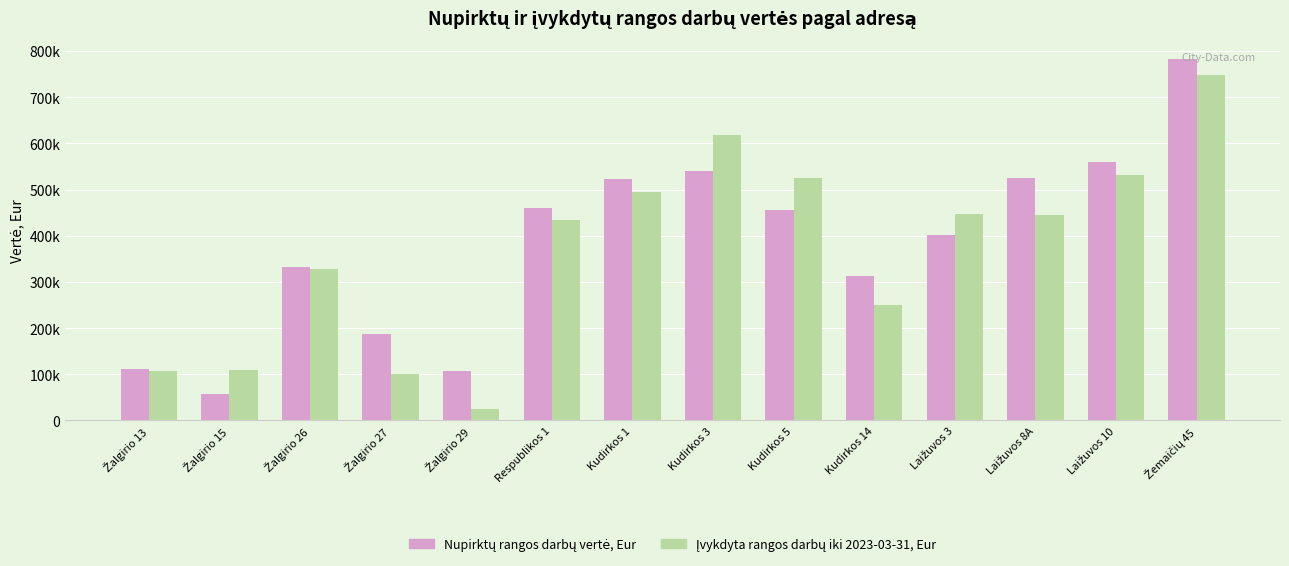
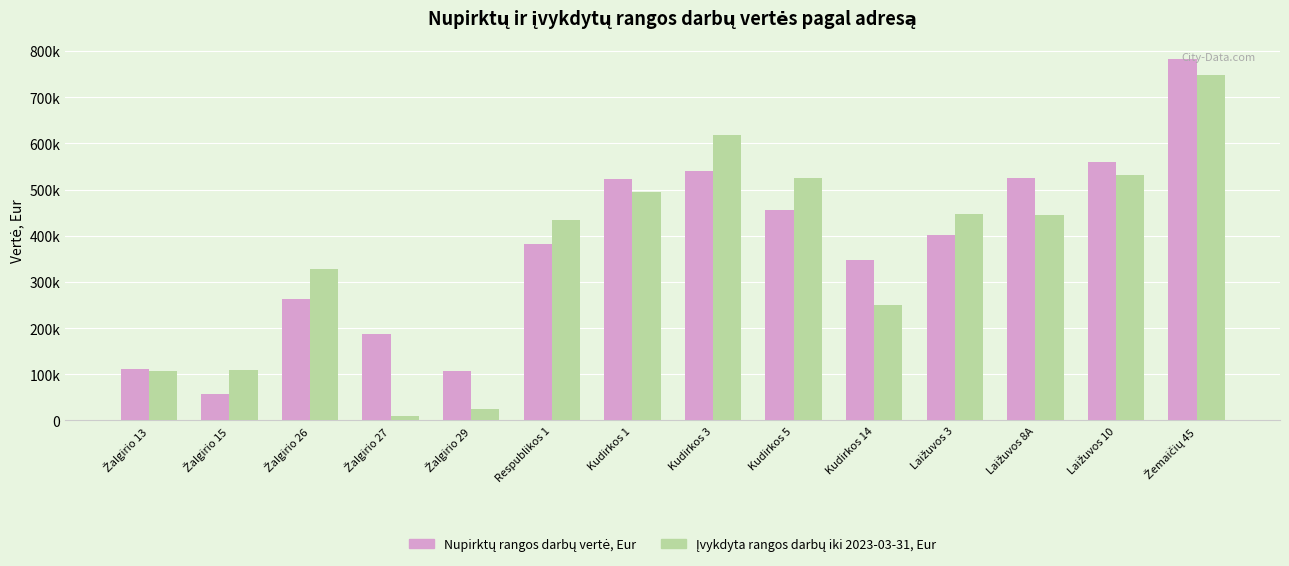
  {
    "Nupirktų rangos darbų vertė, Eur": {
      "Žalgirio 13": 110000,
      "Žalgirio 15": 60000,
-     "Žalgirio 26": 330000,
+     "Žalgirio 26": 260000,
      "Žalgirio 27": 190000,
      "Žalgirio 29": 110000,
-     "Respublikos 1": 460000,
+     "Respublikos 1": 380000,
      "Kudirkos 1": 520000,
      "Kudirkos 3": 540000,
      "Kudirkos 5": 450000,
-     "Kudirkos 14": 310000,
+     "Kudirkos 14": 350000,
      "Laižuvos 3": 400000,
      "Laižuvos 8A": 520000,
      "Laižuvos 10": 560000,
      "Žemaičių 45": 780000
    },
    "Įvykdyta rangos darbų iki 2023-03-31, Eur": {
      "Žalgirio 13": 110000,
      "Žalgirio 15": 110000,
      "Žalgirio 26": 330000,
-     "Žalgirio 27": 100000,
+     "Žalgirio 27": 10000,
      "Žalgirio 29": 20000,
      "Respublikos 1": 440000,
      "Kudirkos 1": 500000,
      "Kudirkos 3": 620000,
      "Kudirkos 5": 520000,
      "Kudirkos 14": 250000,
      "Laižuvos 3": 450000,
      "Laižuvos 8A": 440000,
      "Laižuvos 10": 530000,
      "Žemaičių 45": 750000
    }
  }
